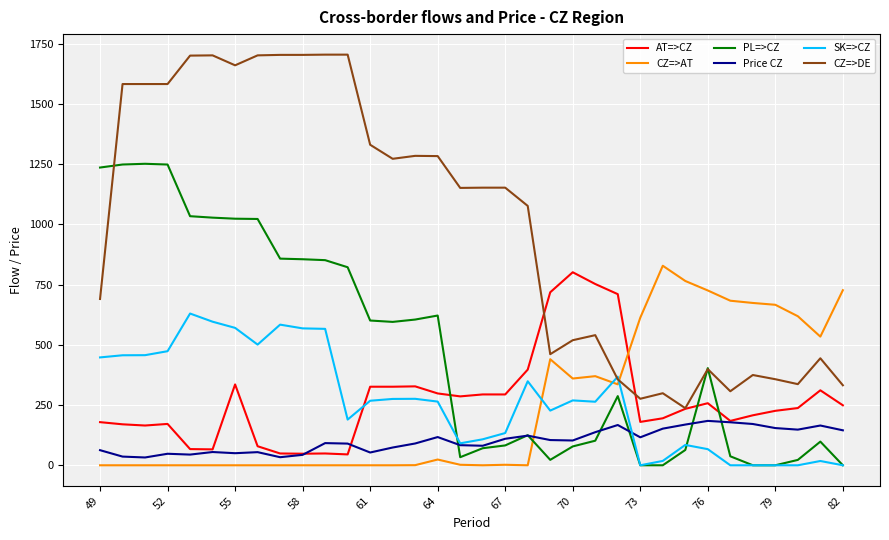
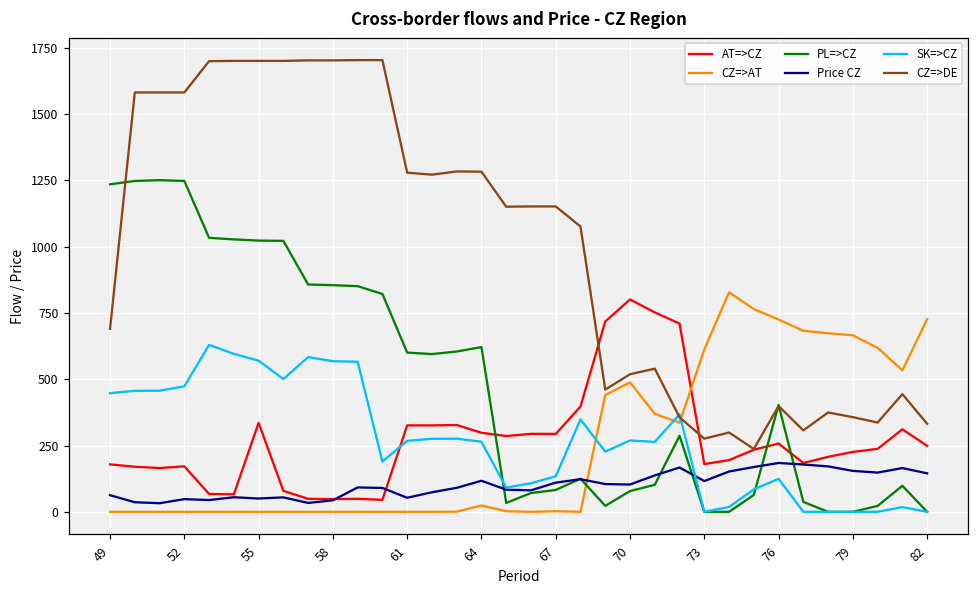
  {
    "AT=>CZ": {
      "49": 180,
      "52": 170,
      "55": 340,
      "61": 330,
      "64": 300,
      "67": 290,
      "70": 800,
      "73": 180,
      "76": 260,
      "79": 230,
      "82": 250
    },
    "CZ=>AT": {
      "49": 0,
      "52": 0,
      "55": 0,
      "58": 0,
      "61": 0,
      "64": 20,
      "67": 0,
-     "70": 360,
+     "70": 490,
      "73": 610,
      "76": 730,
      "79": 670,
      "82": 730
    },
    "PL=>CZ": {
      "49": 1240,
      "52": 1250,
      "55": 1020,
      "58": 860,
      "61": 600,
      "64": 620,
      "67": 80,
      "70": 80
    },
    "Price CZ": {
      "49": 60,
      "52": 50,
      "55": 50,
      "61": 50,
      "64": 120,
      "67": 110,
      "70": 100,
      "73": 120,
      "76": 180,
      "79": 150,
      "82": 150
    },
    "SK=>CZ": {
      "49": 450,
      "52": 470,
      "55": 570,
      "58": 570,
      "61": 270,
      "64": 260,
      "67": 130,
      "70": 270,
-     "76": 70
+     "76": 120
    },
    "CZ=>DE": {
      "49": 690,
      "52": 1580,
-     "55": 1660,
+     "55": 1700,
      "58": 1700,
-     "61": 1330,
+     "61": 1280,
      "64": 1280,
      "67": 1150,
      "70": 520,
      "73": 280,
      "79": 360,
      "82": 330
    }
  }
